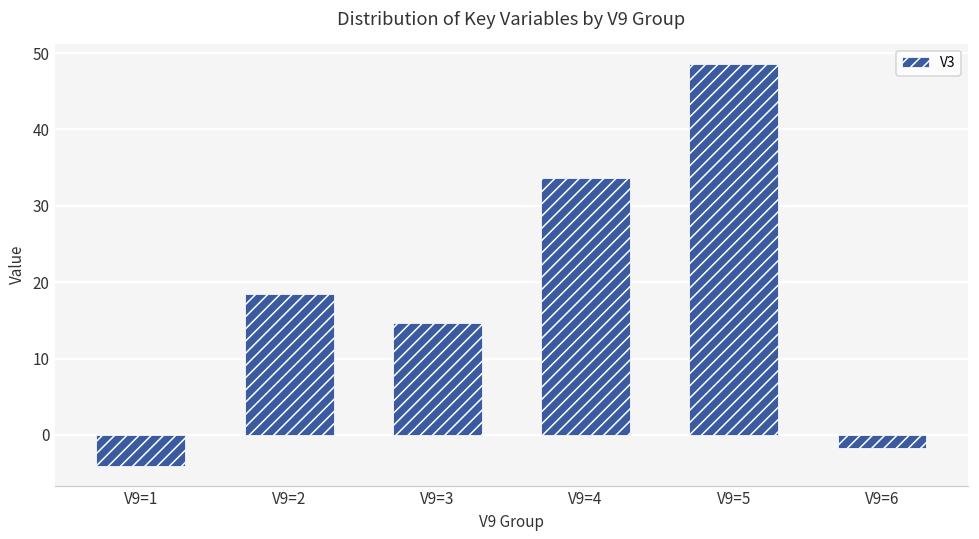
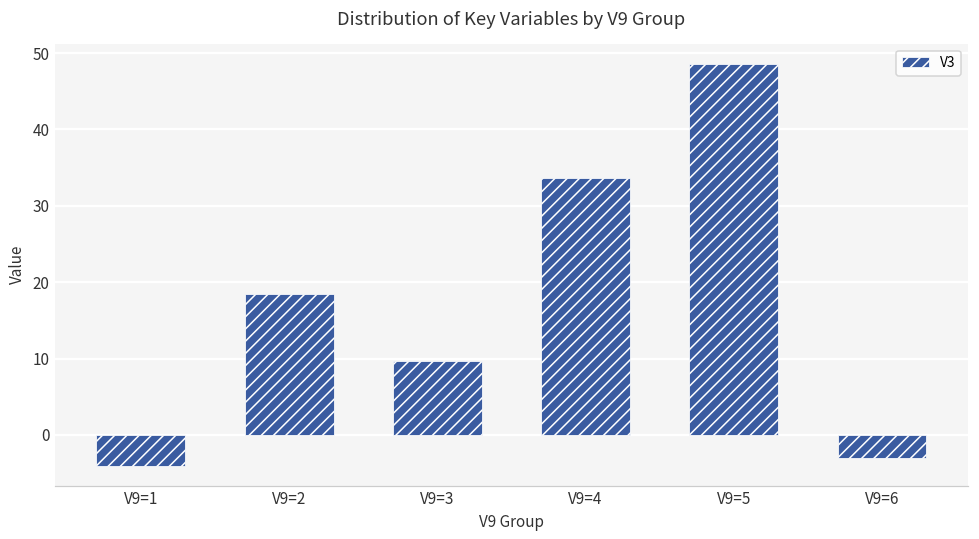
  {
    "V9=1": -4,
    "V9=2": 18,
-   "V9=3": 15,
+   "V9=3": 10,
    "V9=4": 34,
    "V9=5": 49,
-   "V9=6": -2
+   "V9=6": -3
  }
